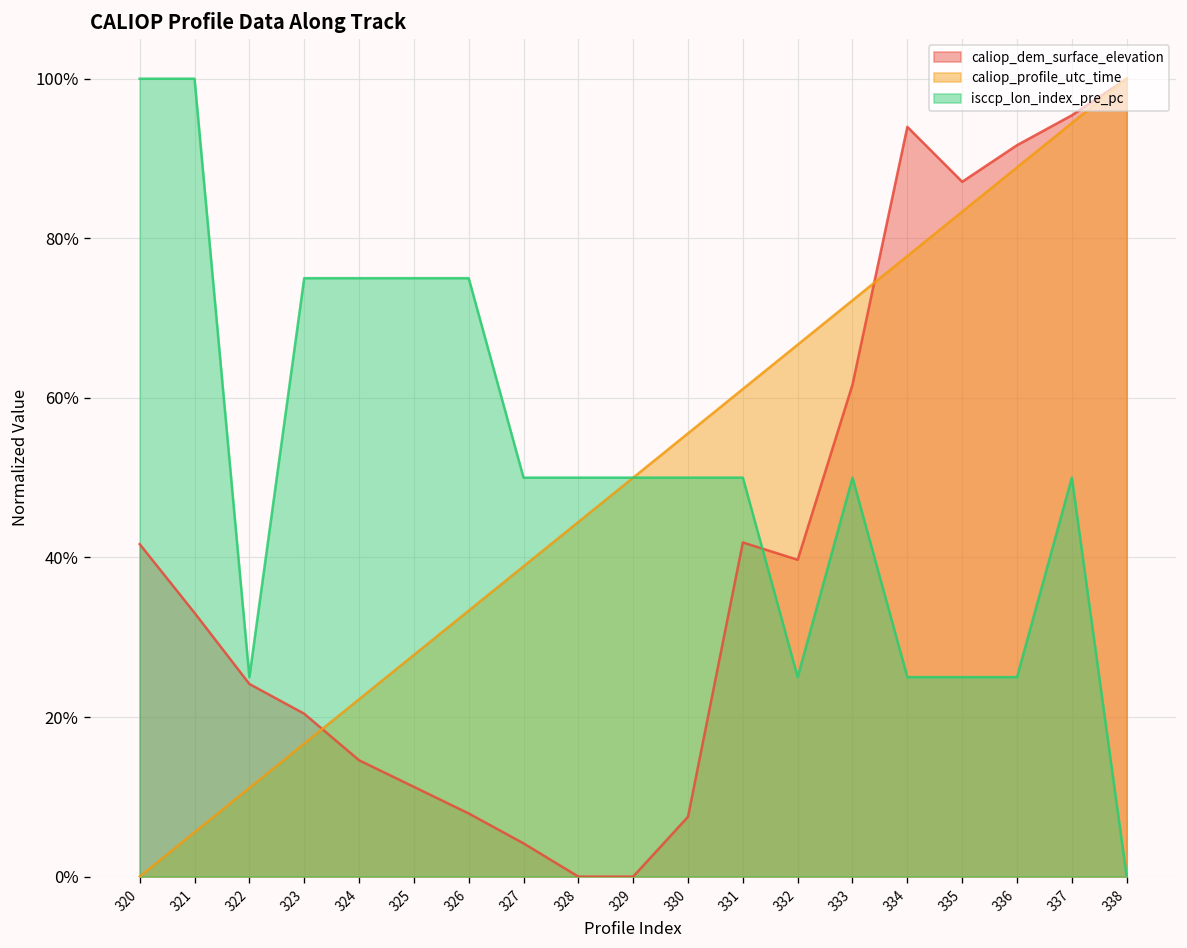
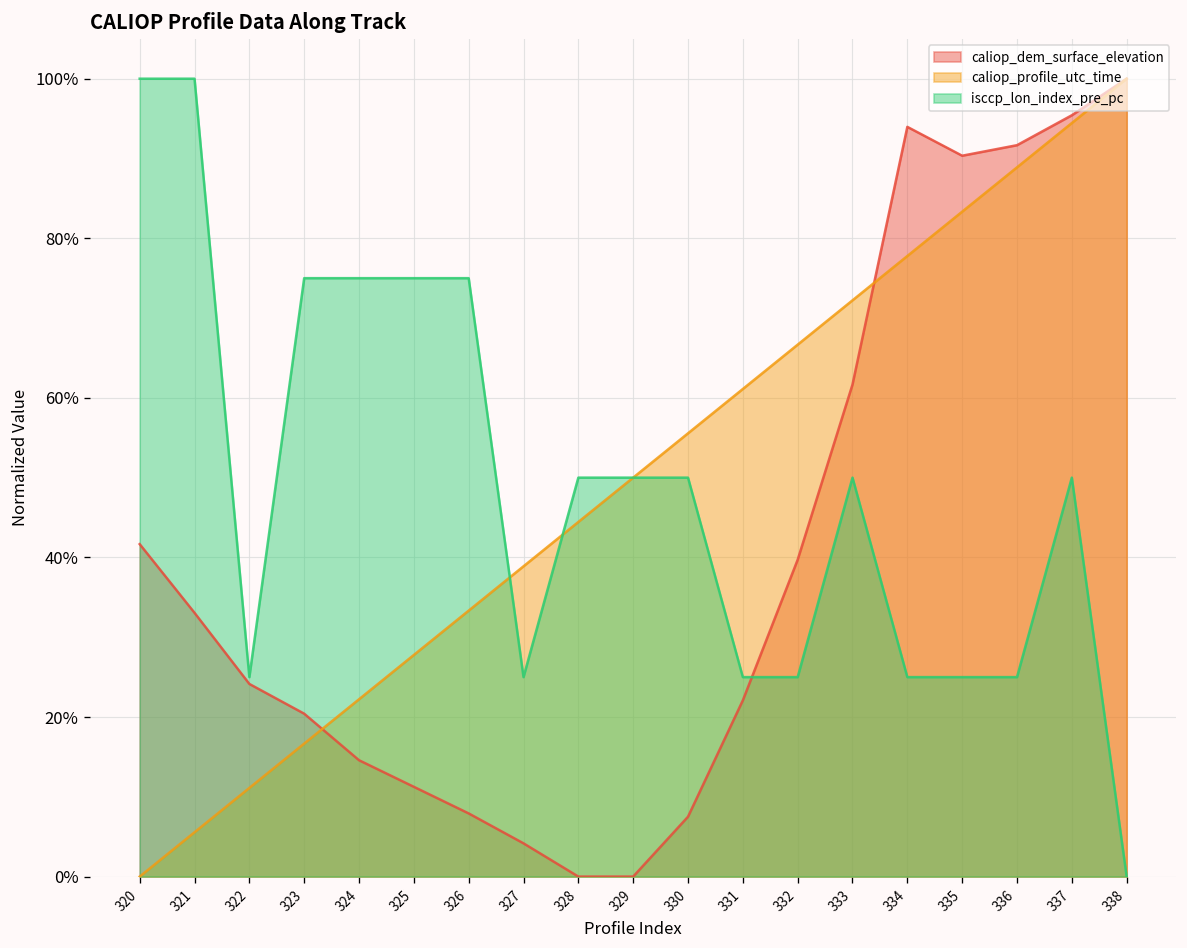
  {
    "caliop_dem_surface_elevation": {
      "320": "42%",
      "321": "33%",
      "322": "24%",
      "323": "20%",
      "324": "15%",
      "325": "11%",
      "326": "8%",
      "327": "4%",
      "328": "0%",
      "329": "0%",
      "330": "8%",
-     "331": "42%",
+     "331": "22%",
      "332": "40%",
      "333": "62%",
      "334": "94%",
-     "335": "87%",
+     "335": "90%",
      "336": "92%",
      "337": "95%"
    },
    "caliop_profile_utc_time": {
      "320": "0%",
      "321": "6%",
      "322": "11%",
      "323": "17%",
      "324": "22%",
      "325": "28%",
      "326": "33%",
      "327": "39%",
      "328": "44%",
      "330": "56%",
      "331": "61%",
      "332": "67%",
      "333": "72%",
      "334": "78%",
      "335": "83%",
      "336": "89%",
      "337": "94%"
    },
    "isccp_lon_index_pre_pc": {
      "320": "100%",
      "321": "100%",
      "322": "25%",
      "323": "75%",
      "324": "75%",
      "325": "75%",
      "326": "75%",
-     "327": "50%",
+     "327": "25%",
      "328": "50%",
      "330": "50%",
-     "331": "50%",
+     "331": "25%",
      "332": "25%",
      "333": "50%",
      "334": "25%",
      "335": "25%",
      "336": "25%",
      "337": "50%",
      "338": "0%"
    }
  }
